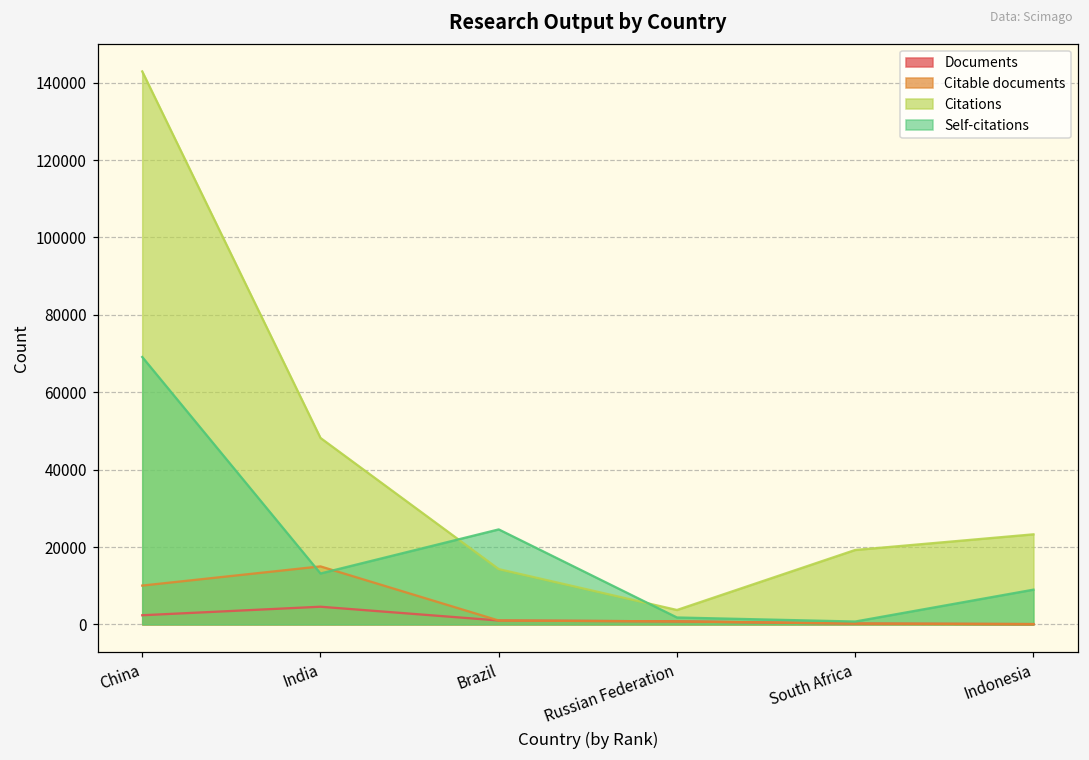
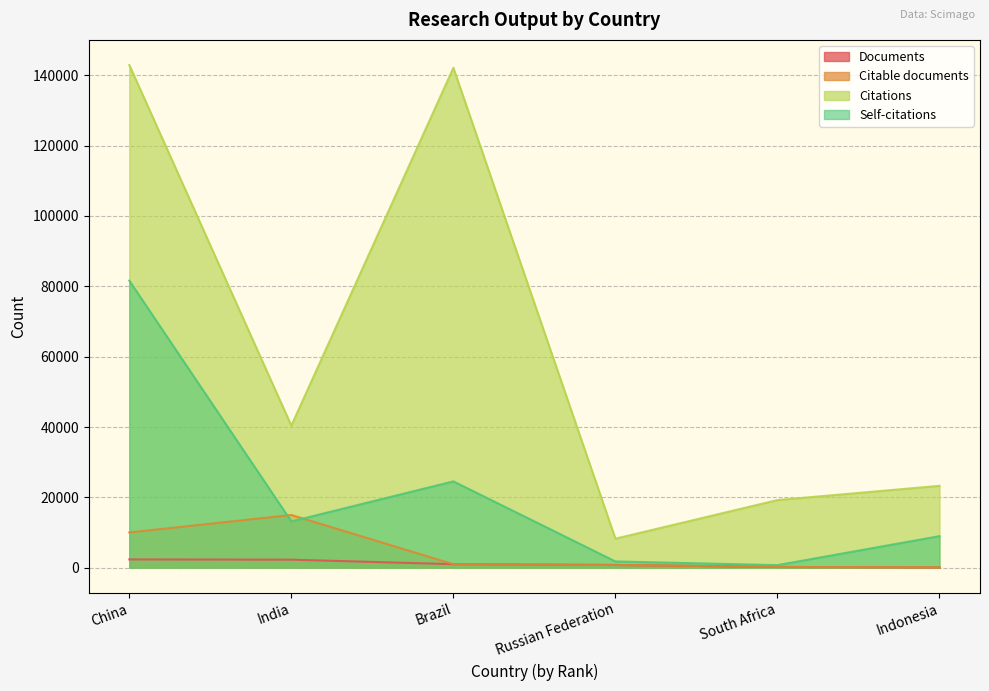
  {
    "Documents": {
      "China": 2000,
-     "India": 5000
+     "India": 2000
    },
    "Citable documents": {
      "China": 10000,
      "India": 15000
    },
    "Citations": {
      "China": 143000,
-     "India": 48000,
-     "Brazil": 14000,
-     "Russian Federation": 4000,
+     "India": 40000,
+     "Brazil": 142000,
+     "Russian Federation": 8000,
      "South Africa": 19000,
      "Indonesia": 23000
    },
    "Self-citations": {
-     "China": 69000,
+     "China": 82000,
      "India": 13000,
      "Brazil": 25000,
      "Russian Federation": 2000,
      "Indonesia": 9000
    }
  }
